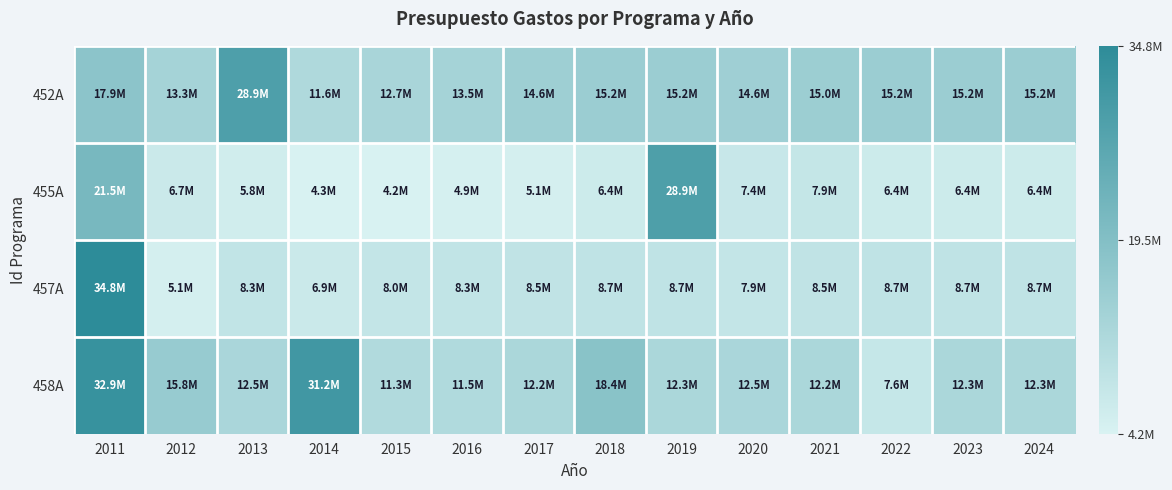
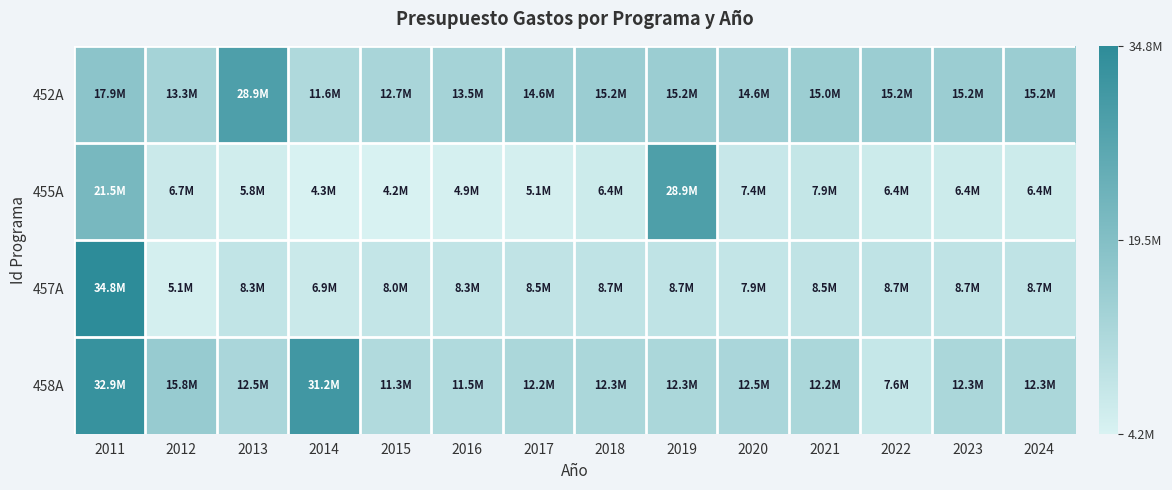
  {
    "452A": {
      "2011": "17.9M",
      "2012": "13.3M",
      "2013": "28.9M",
      "2014": "11.6M",
      "2015": "12.7M",
      "2016": "13.5M",
      "2017": "14.6M",
      "2018": "15.2M",
      "2019": "15.2M",
      "2020": "14.6M",
      "2021": "15.0M",
      "2022": "15.2M",
      "2023": "15.2M",
      "2024": "15.2M"
    },
    "455A": {
      "2011": "21.5M",
      "2012": "6.7M",
      "2013": "5.8M",
      "2014": "4.3M",
      "2015": "4.2M",
      "2016": "4.9M",
      "2017": "5.1M",
      "2018": "6.4M",
      "2019": "28.9M",
      "2020": "7.4M",
      "2021": "7.9M",
      "2022": "6.4M",
      "2023": "6.4M",
      "2024": "6.4M"
    },
    "457A": {
      "2011": "34.8M",
      "2012": "5.1M",
      "2013": "8.3M",
      "2014": "6.9M",
      "2015": "8.0M",
      "2016": "8.3M",
      "2017": "8.5M",
      "2018": "8.7M",
      "2019": "8.7M",
      "2020": "7.9M",
      "2021": "8.5M",
      "2022": "8.7M",
      "2023": "8.7M",
      "2024": "8.7M"
    },
    "458A": {
      "2011": "32.9M",
      "2012": "15.8M",
      "2013": "12.5M",
      "2014": "31.2M",
      "2015": "11.3M",
      "2016": "11.5M",
      "2017": "12.2M",
-     "2018": "18.4M",
+     "2018": "12.3M",
      "2019": "12.3M",
      "2020": "12.5M",
      "2021": "12.2M",
      "2022": "7.6M",
      "2023": "12.3M",
      "2024": "12.3M"
    }
  }
